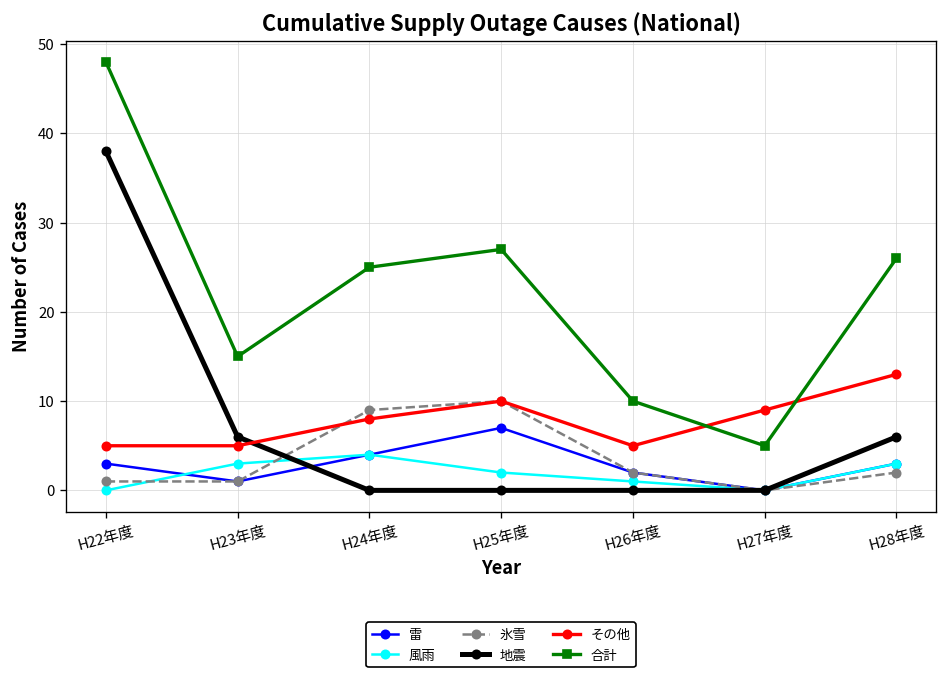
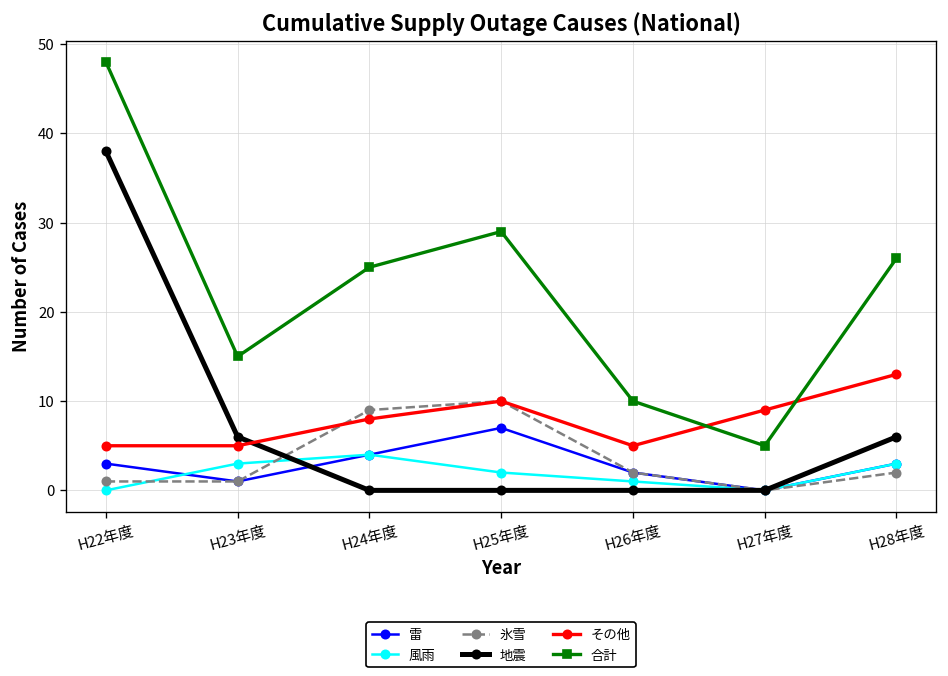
  {
    "雷": {
      "H22年度": 3,
      "H25年度": 7
    },
    "風雨": {
      "H22年度": 0,
      "H23年度": 3,
      "H25年度": 2,
      "H26年度": 1
    },
    "氷雪": {
      "H22年度": 1,
      "H24年度": 9,
      "H28年度": 2
    },
    "地震": {
      "H22年度": 38,
      "H23年度": 6,
      "H24年度": 0,
      "H25年度": 0,
      "H26年度": 0,
      "H28年度": 6
    },
    "その他": {
      "H22年度": 5,
      "H23年度": 5,
      "H24年度": 8,
      "H26年度": 5,
      "H27年度": 9,
      "H28年度": 13
    },
    "合計": {
      "H22年度": 48,
      "H23年度": 15,
      "H24年度": 25,
-     "H25年度": 27,
+     "H25年度": 29,
      "H26年度": 10,
      "H27年度": 5,
      "H28年度": 26
    }
  }
